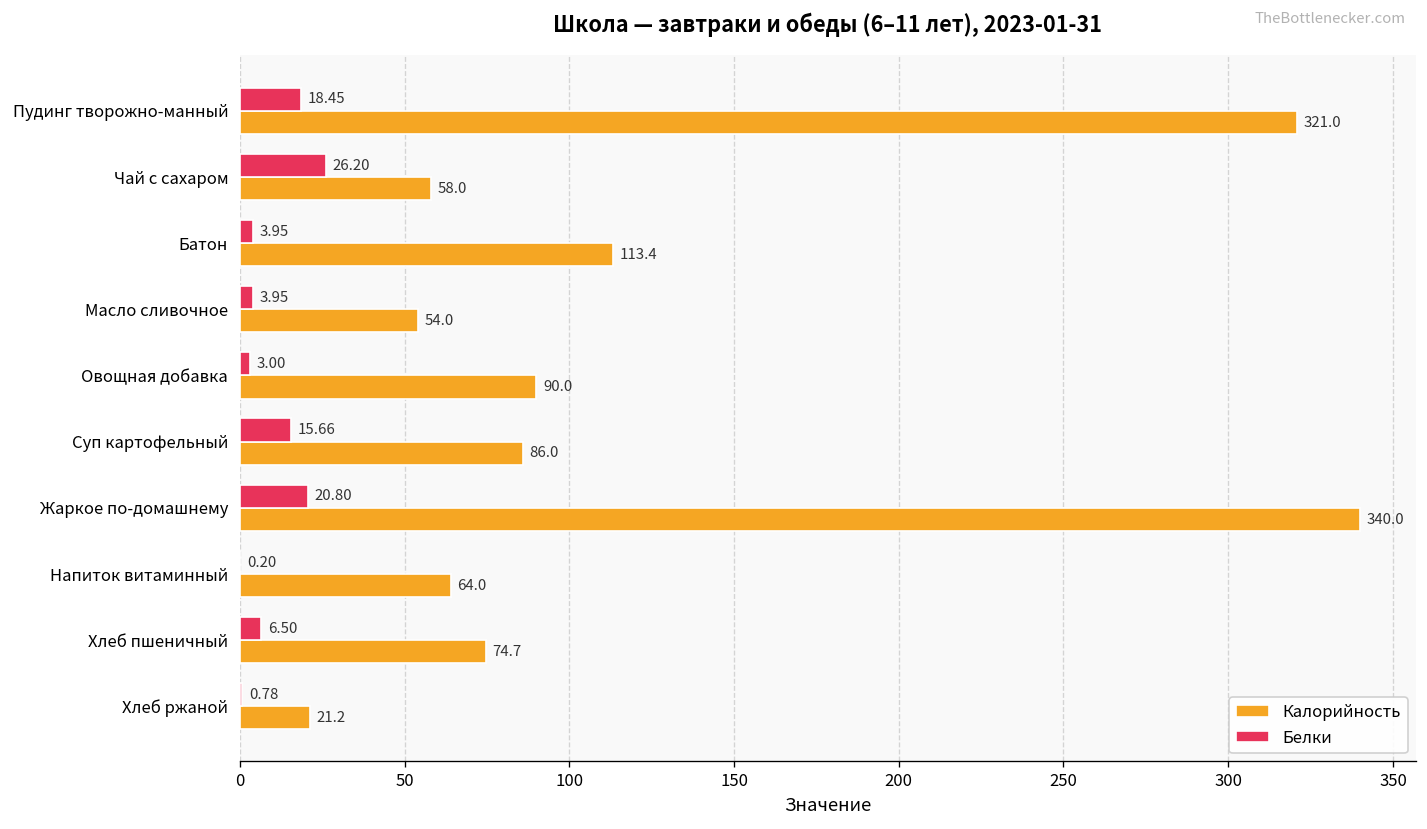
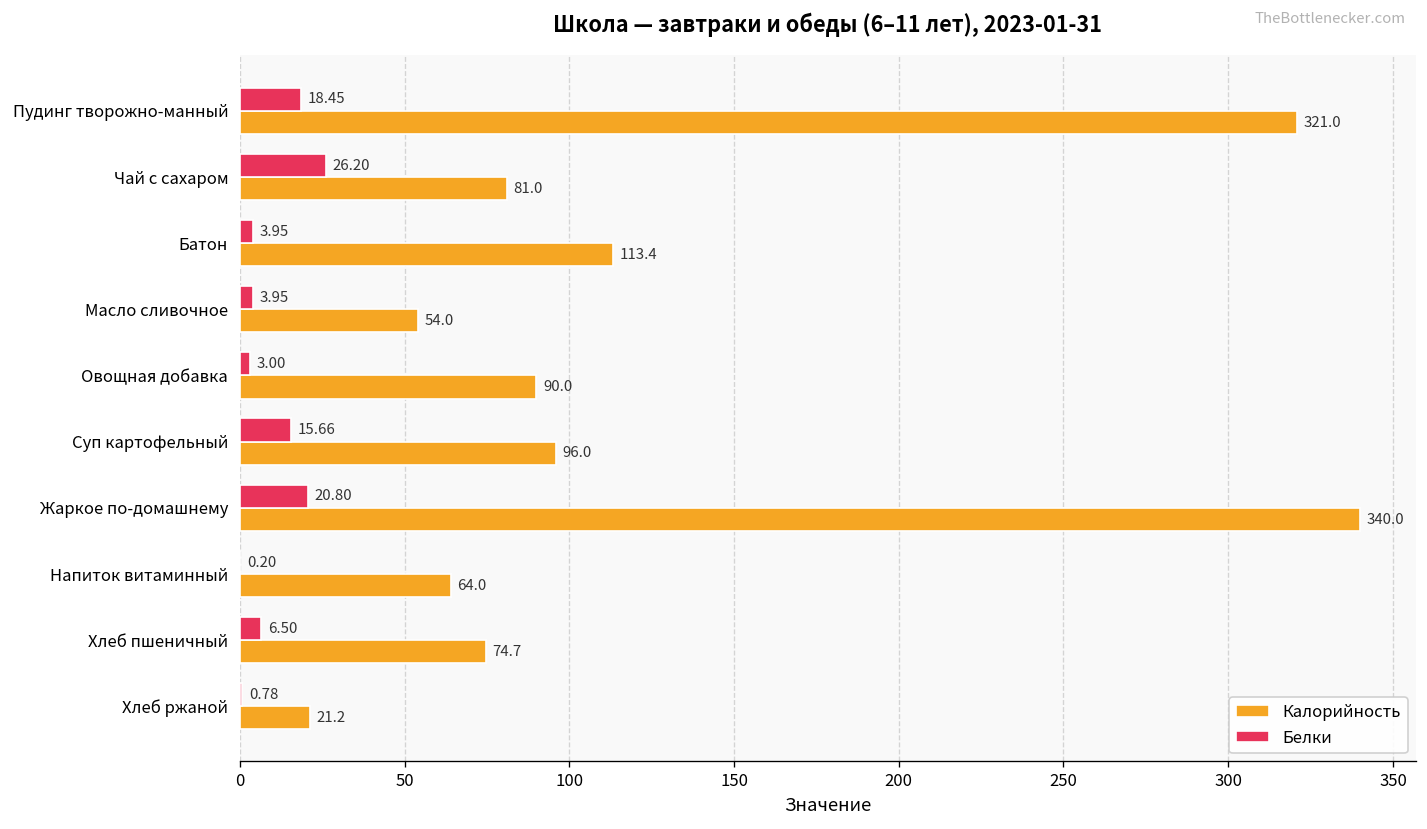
  {
    "Калорийность": {
      "Пудинг творожно-манный": 321.0,
-     "Чай с сахаром": 58.0,
+     "Чай с сахаром": 81.0,
      "Батон": 113.4,
      "Масло сливочное": 54.0,
      "Овощная добавка": 90.0,
-     "Суп картофельный": 86.0,
+     "Суп картофельный": 96.0,
      "Жаркое по-домашнему": 340.0,
      "Напиток витаминный": 64.0,
      "Хлеб пшеничный": 74.7,
      "Хлеб ржаной": 21.2
    },
    "Белки": {
      "Пудинг творожно-манный": 18.45,
      "Чай с сахаром": 26.20,
      "Батон": 3.95,
      "Масло сливочное": 3.95,
      "Овощная добавка": 3.00,
      "Суп картофельный": 15.66,
      "Жаркое по-домашнему": 20.80,
      "Напиток витаминный": 0.20,
      "Хлеб пшеничный": 6.50,
      "Хлеб ржаной": 0.78
    }
  }
